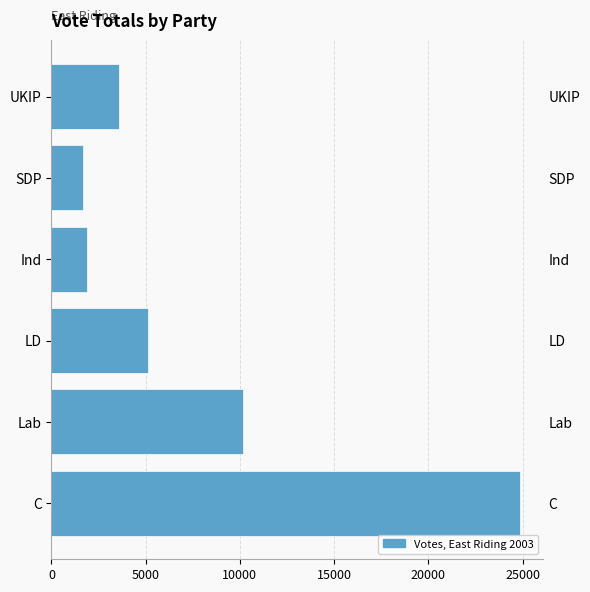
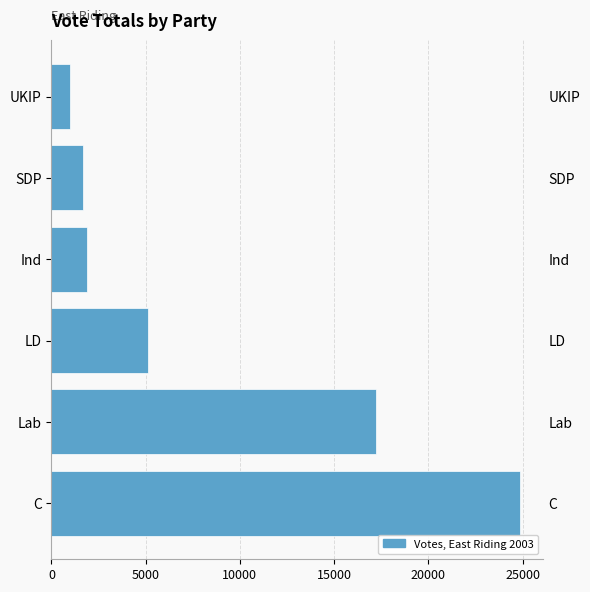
  {
-   "UKIP": 3600,
+   "UKIP": 1000,
    "SDP": 1700,
    "Ind": 1900,
    "LD": 5100,
-   "Lab": 10200,
+   "Lab": 17200,
    "C": 24900
  }
